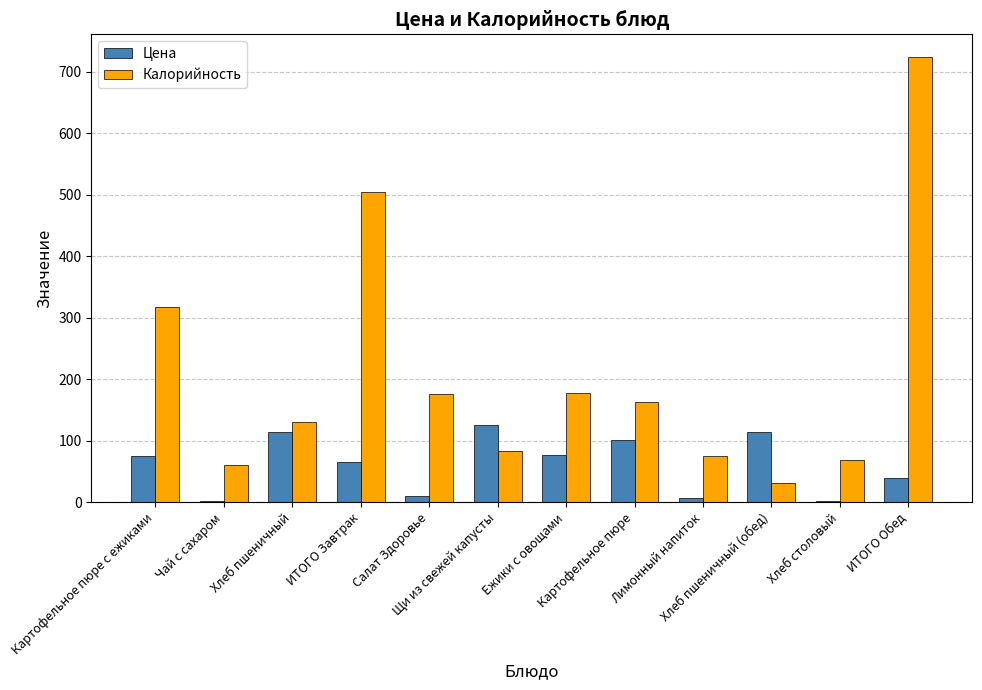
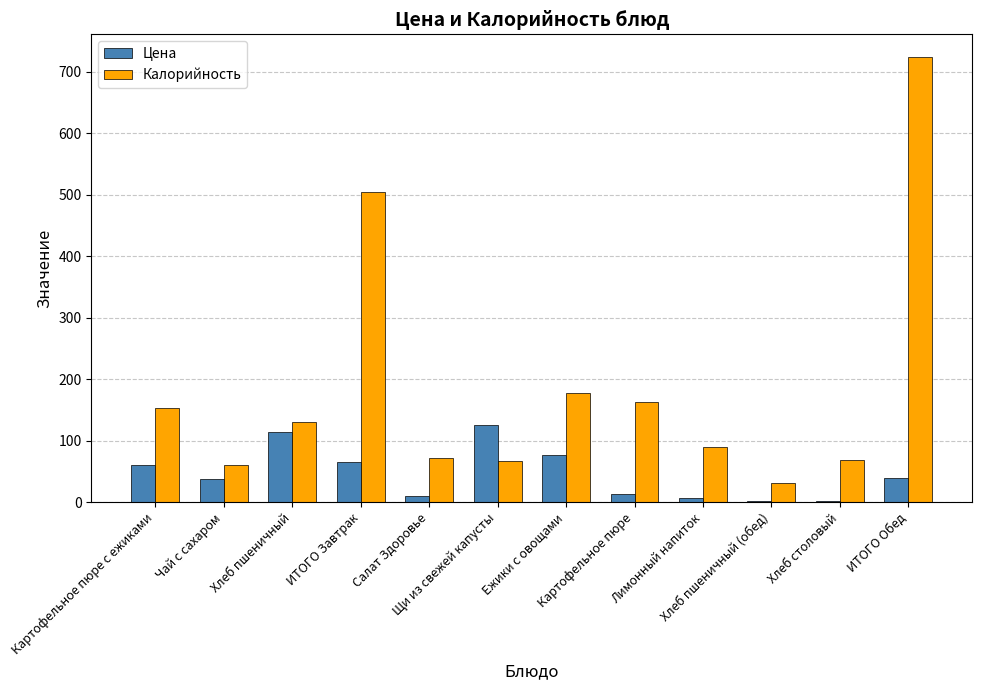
  {
    "Цена": {
-     "Картофельное пюре с ежиками": 80,
-     "Чай с сахаром": 0,
+     "Картофельное пюре с ежиками": 60,
+     "Чай с сахаром": 40,
      "Хлеб пшеничный": 110,
      "ИТОГО Завтрак": 70,
      "Салат Здоровье": 10,
      "Щи из свежей капусты": 130,
      "Ежики с овощами": 80,
-     "Картофельное пюре": 100,
+     "Картофельное пюре": 10,
      "Лимонный напиток": 10,
-     "Хлеб пшеничный (обед)": 110,
+     "Хлеб пшеничный (обед)": 0,
      "ИТОГО Обед": 40
    },
    "Калорийность": {
-     "Картофельное пюре с ежиками": 320,
+     "Картофельное пюре с ежиками": 150,
      "Чай с сахаром": 60,
      "Хлеб пшеничный": 130,
      "ИТОГО Завтрак": 500,
-     "Салат Здоровье": 180,
-     "Щи из свежей капусты": 80,
+     "Салат Здоровье": 70,
+     "Щи из свежей капусты": 70,
      "Ежики с овощами": 180,
      "Картофельное пюре": 160,
-     "Лимонный напиток": 70,
+     "Лимонный напиток": 90,
      "Хлеб пшеничный (обед)": 30,
      "Хлеб столовый": 70,
      "ИТОГО Обед": 720
    }
  }
